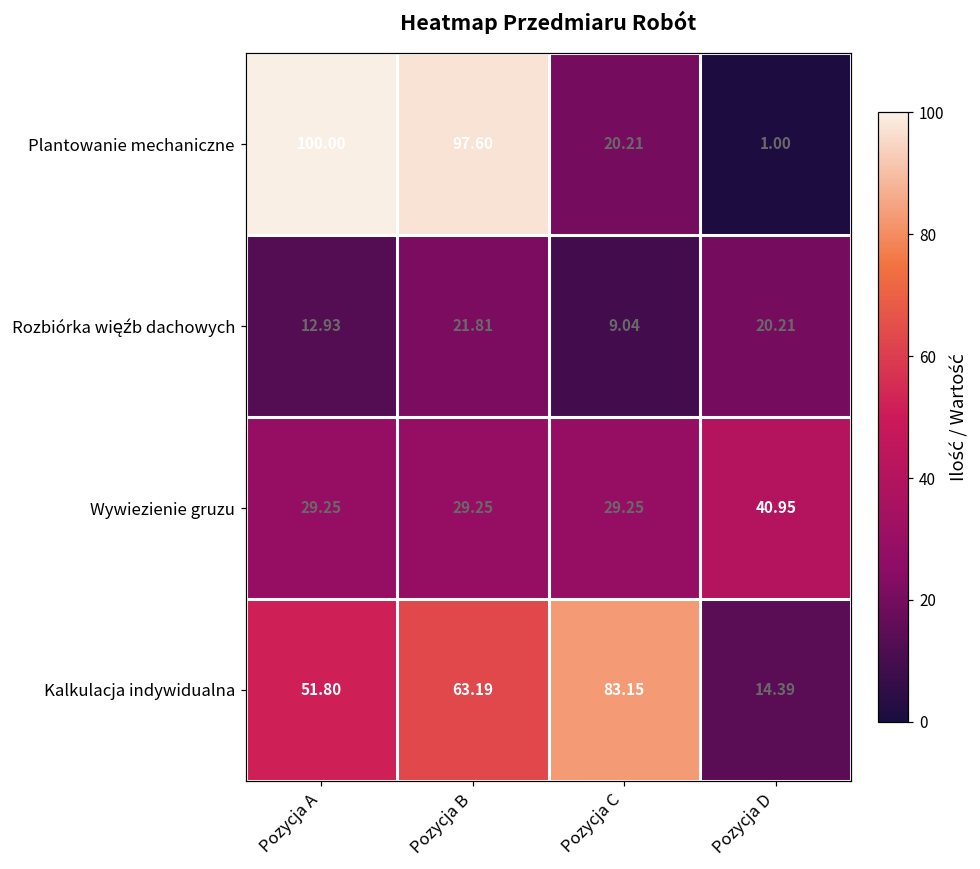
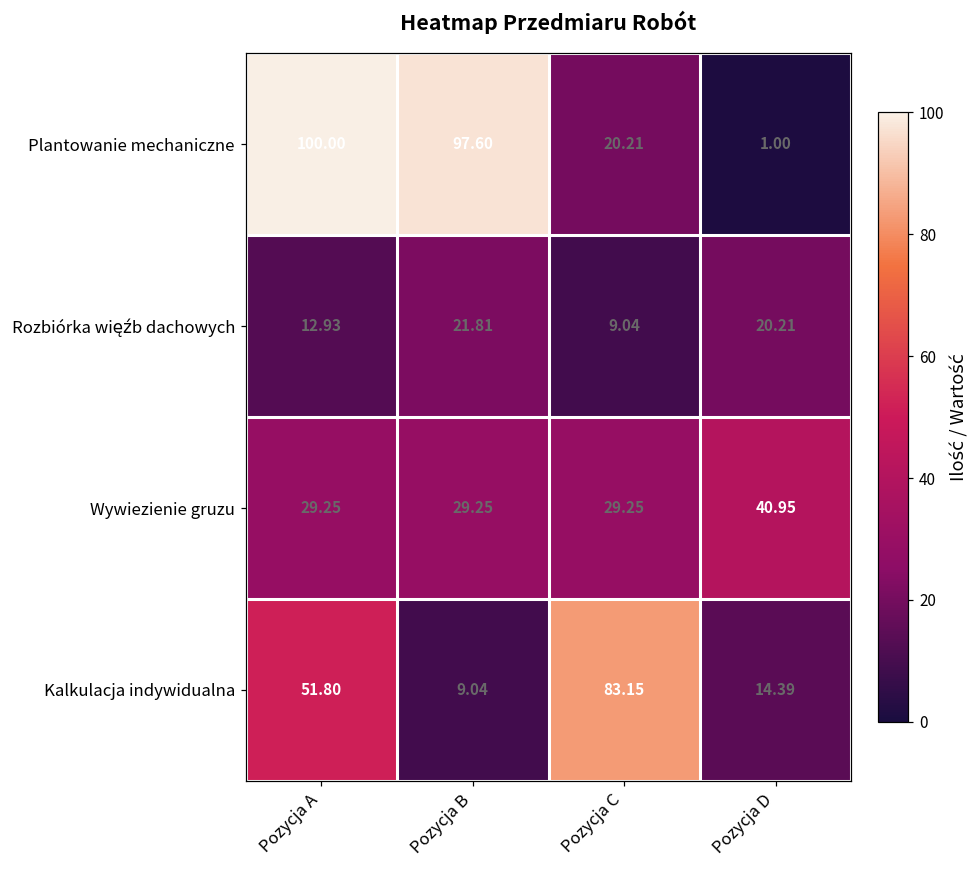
  {
    "Plantowanie mechaniczne": {
      "Pozycja C": 20.21,
      "Pozycja D": 1.00
    },
    "Rozbiórka więźb dachowych": {
      "Pozycja A": 12.93,
      "Pozycja B": 21.81,
      "Pozycja C": 9.04,
      "Pozycja D": 20.21
    },
    "Wywiezienie gruzu": {
      "Pozycja A": 29.25,
      "Pozycja B": 29.25,
      "Pozycja C": 29.25,
      "Pozycja D": 40.95
    },
    "Kalkulacja indywidualna": {
      "Pozycja A": 51.80,
-     "Pozycja B": 63.19,
+     "Pozycja B": 9.04,
      "Pozycja C": 83.15,
      "Pozycja D": 14.39
    }
  }
